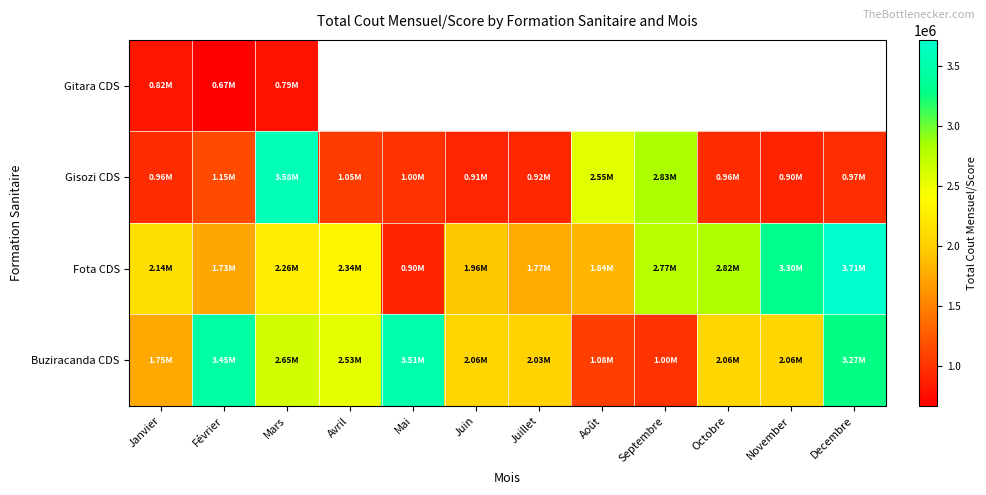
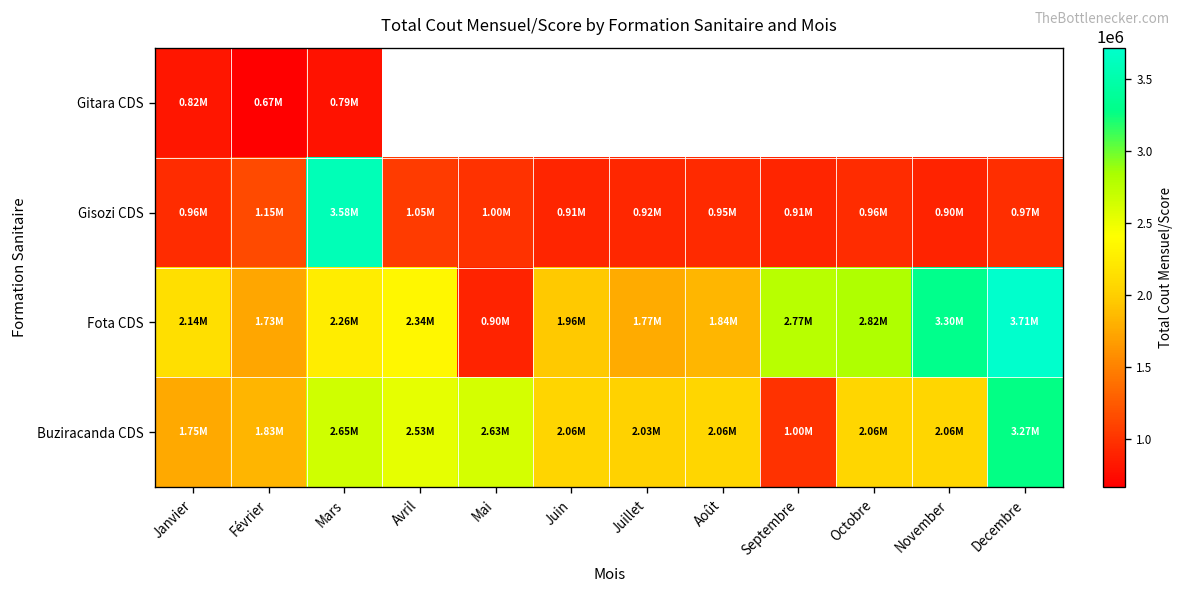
  {
    "Gitara CDS": {
      "Janvier": "0.82M",
      "Février": "0.67M",
      "Mars": "0.79M"
    },
    "Gisozi CDS": {
      "Janvier": "0.96M",
      "Février": "1.15M",
      "Mars": "3.58M",
      "Avril": "1.05M",
      "Mai": "1.00M",
      "Juin": "0.91M",
      "Juillet": "0.92M",
-     "Août": "2.55M",
-     "Septembre": "2.83M",
+     "Août": "0.95M",
+     "Septembre": "0.91M",
      "Octobre": "0.96M",
      "November": "0.90M",
      "Decembre": "0.97M"
    },
    "Fota CDS": {
      "Janvier": "2.14M",
      "Février": "1.73M",
      "Mars": "2.26M",
      "Avril": "2.34M",
      "Mai": "0.90M",
      "Juin": "1.96M",
      "Juillet": "1.77M",
      "Août": "1.84M",
      "Septembre": "2.77M",
      "Octobre": "2.82M",
      "November": "3.30M",
      "Decembre": "3.71M"
    },
    "Buziracanda CDS": {
      "Janvier": "1.75M",
-     "Février": "3.45M",
+     "Février": "1.83M",
      "Mars": "2.65M",
      "Avril": "2.53M",
-     "Mai": "3.51M",
+     "Mai": "2.63M",
      "Juin": "2.06M",
      "Juillet": "2.03M",
-     "Août": "1.08M",
+     "Août": "2.06M",
      "Septembre": "1.00M",
      "Octobre": "2.06M",
      "November": "2.06M",
      "Decembre": "3.27M"
    }
  }
